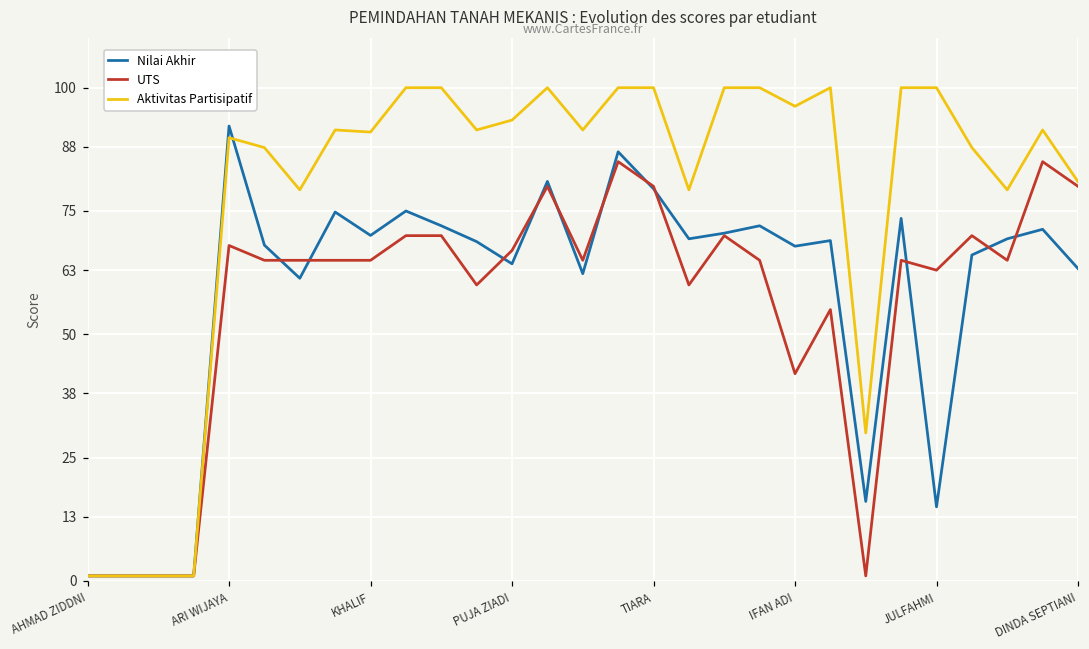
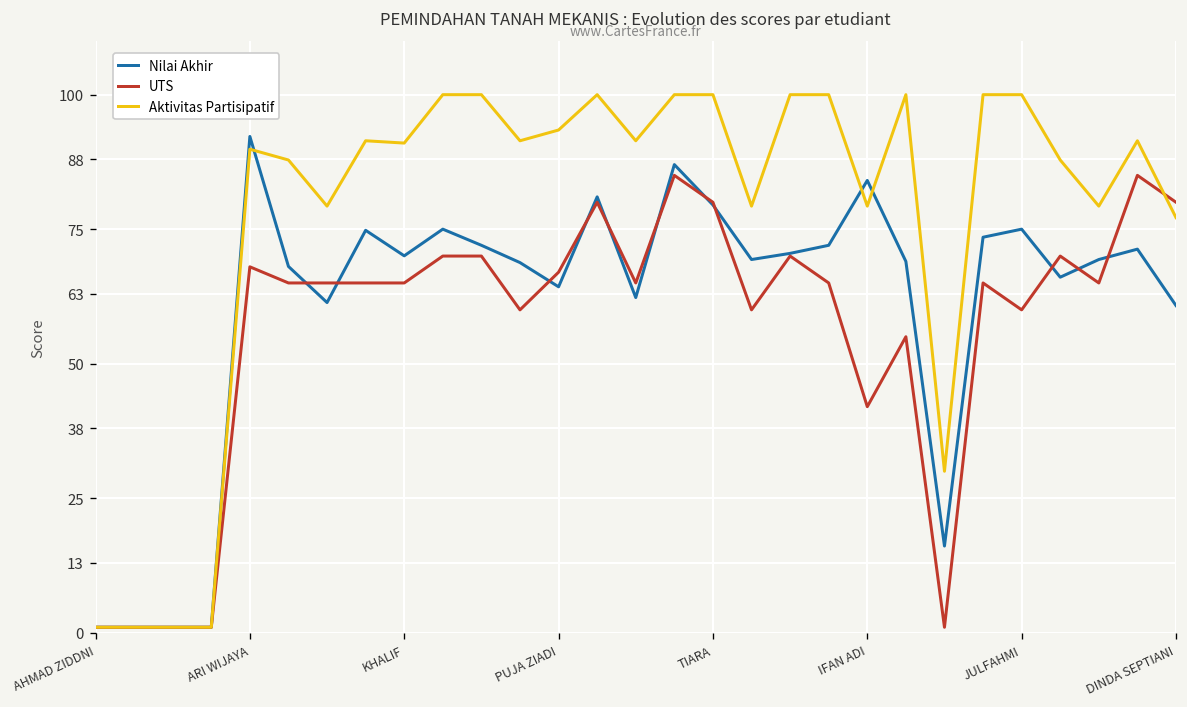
  {
    "Nilai Akhir": {
      "ARI WIJAYA": 92,
      "KHALIF": 70,
      "PUJA ZIADI": 64,
-     "IFAN ADI": 68,
-     "JULFAHMI": 15,
-     "DINDA SEPTIANI": 63
+     "IFAN ADI": 84,
+     "JULFAHMI": 75,
+     "DINDA SEPTIANI": 61
    },
    "UTS": {
      "ARI WIJAYA": 68,
      "KHALIF": 65,
      "PUJA ZIADI": 67,
      "IFAN ADI": 42,
-     "JULFAHMI": 63,
+     "JULFAHMI": 60,
      "DINDA SEPTIANI": 80
    },
    "Aktivitas Partisipatif": {
      "ARI WIJAYA": 90,
      "KHALIF": 91,
      "PUJA ZIADI": 93,
      "TIARA": 100,
-     "IFAN ADI": 96,
+     "IFAN ADI": 79,
      "JULFAHMI": 100,
-     "DINDA SEPTIANI": 81
+     "DINDA SEPTIANI": 77
    }
  }
